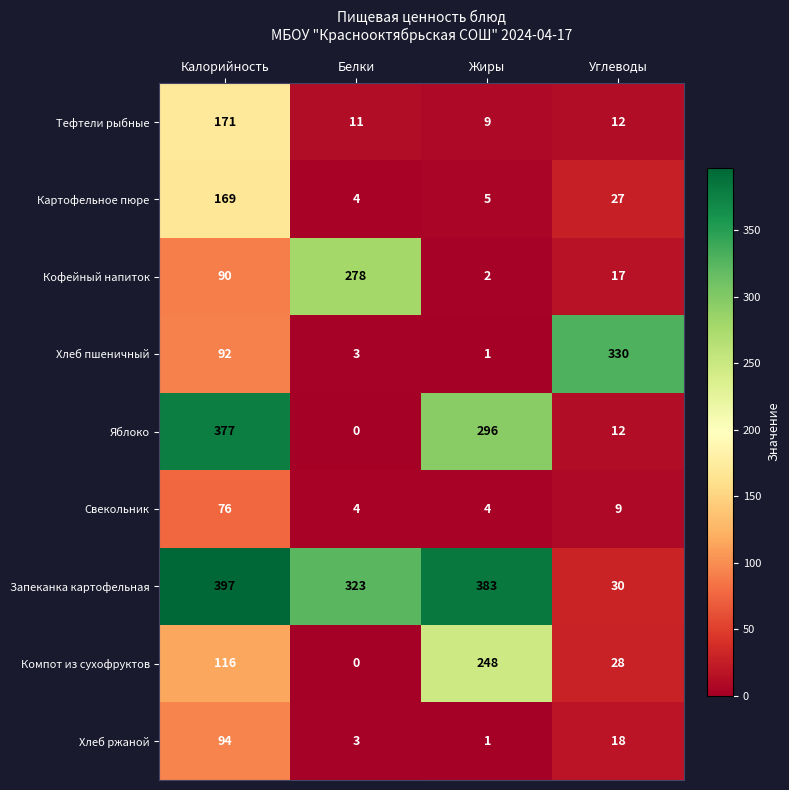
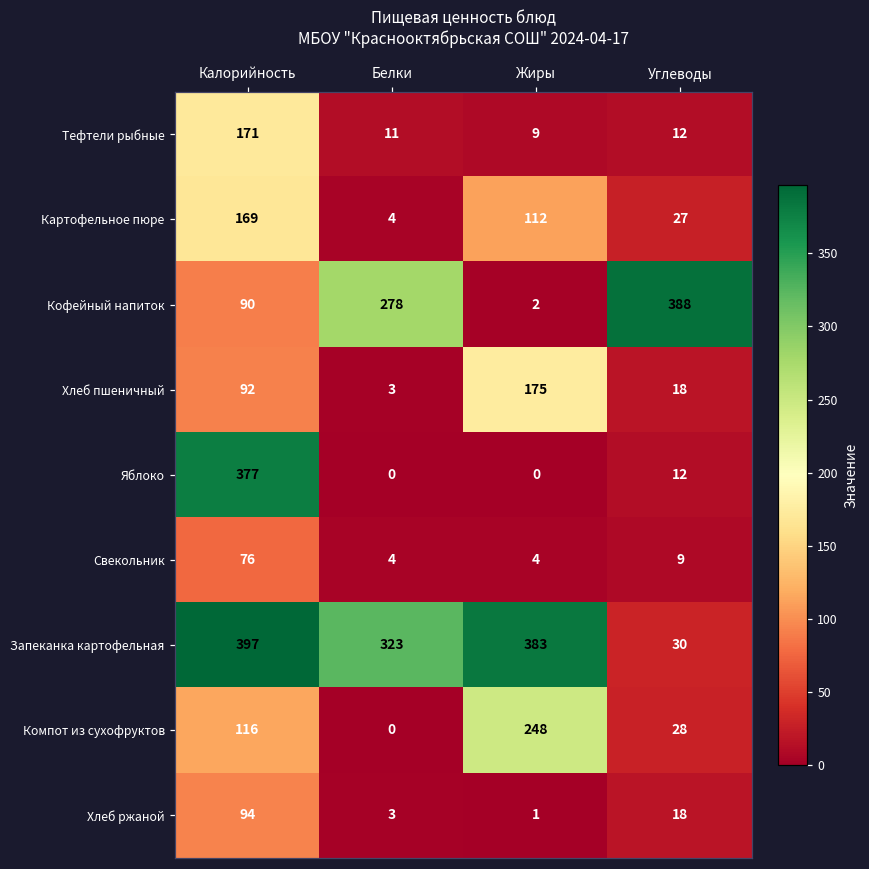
  {
    "Тефтели рыбные": {
      "Калорийность": 171,
      "Белки": 11,
      "Жиры": 9,
      "Углеводы": 12
    },
    "Картофельное пюре": {
      "Калорийность": 169,
      "Белки": 4,
-     "Жиры": 5,
+     "Жиры": 112,
      "Углеводы": 27
    },
    "Кофейный напиток": {
      "Калорийность": 90,
      "Белки": 278,
      "Жиры": 2,
-     "Углеводы": 17
+     "Углеводы": 388
    },
    "Хлеб пшеничный": {
      "Калорийность": 92,
      "Белки": 3,
-     "Жиры": 1,
-     "Углеводы": 330
+     "Жиры": 175,
+     "Углеводы": 18
    },
    "Яблоко": {
      "Калорийность": 377,
      "Белки": 0,
-     "Жиры": 296,
+     "Жиры": 0,
      "Углеводы": 12
    },
    "Свекольник": {
      "Калорийность": 76,
      "Белки": 4,
      "Жиры": 4,
      "Углеводы": 9
    },
    "Запеканка картофельная": {
      "Калорийность": 397,
      "Белки": 323,
      "Жиры": 383,
      "Углеводы": 30
    },
    "Компот из сухофруктов": {
      "Калорийность": 116,
      "Белки": 0,
      "Жиры": 248,
      "Углеводы": 28
    },
    "Хлеб ржаной": {
      "Калорийность": 94,
      "Белки": 3,
      "Жиры": 1,
      "Углеводы": 18
    }
  }
